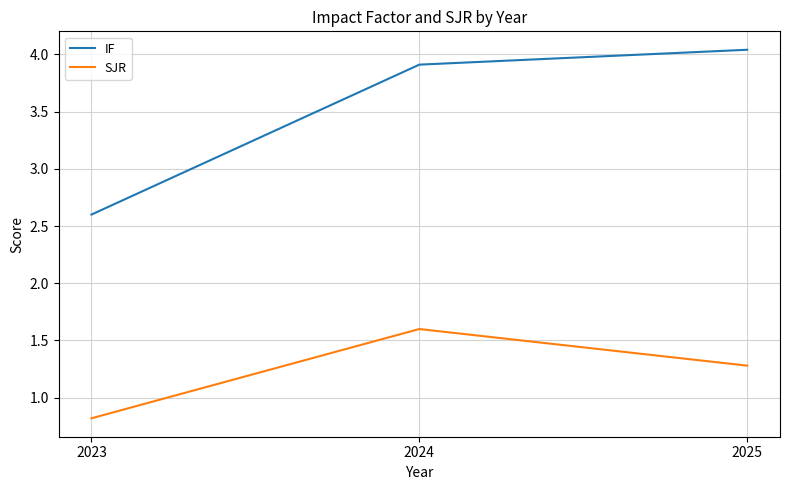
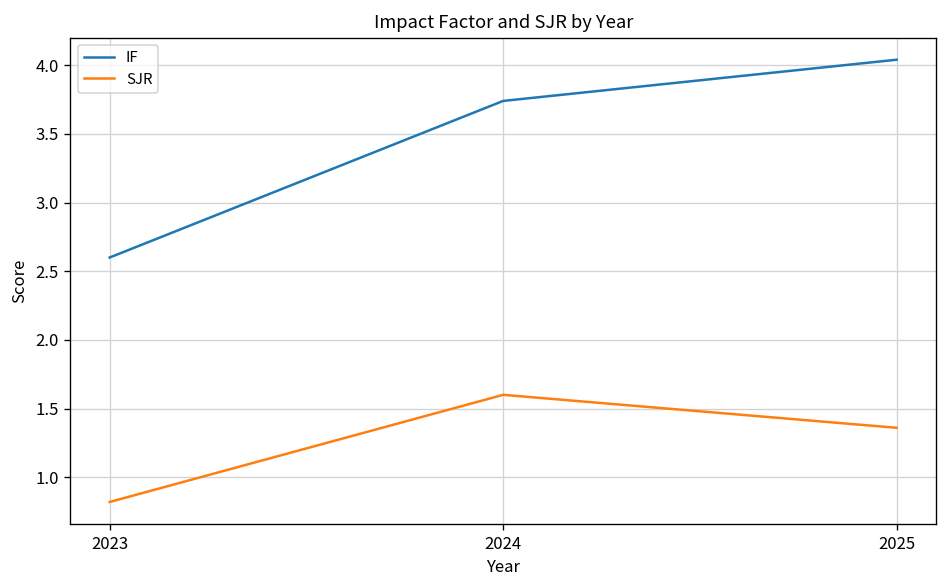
  {
    "IF": {
      "2023": 2.60,
-     "2024": 3.91,
+     "2024": 3.74,
      "2025": 4.04
    },
    "SJR": {
      "2023": 0.82,
      "2024": 1.60,
-     "2025": 1.28
+     "2025": 1.36
    }
  }
